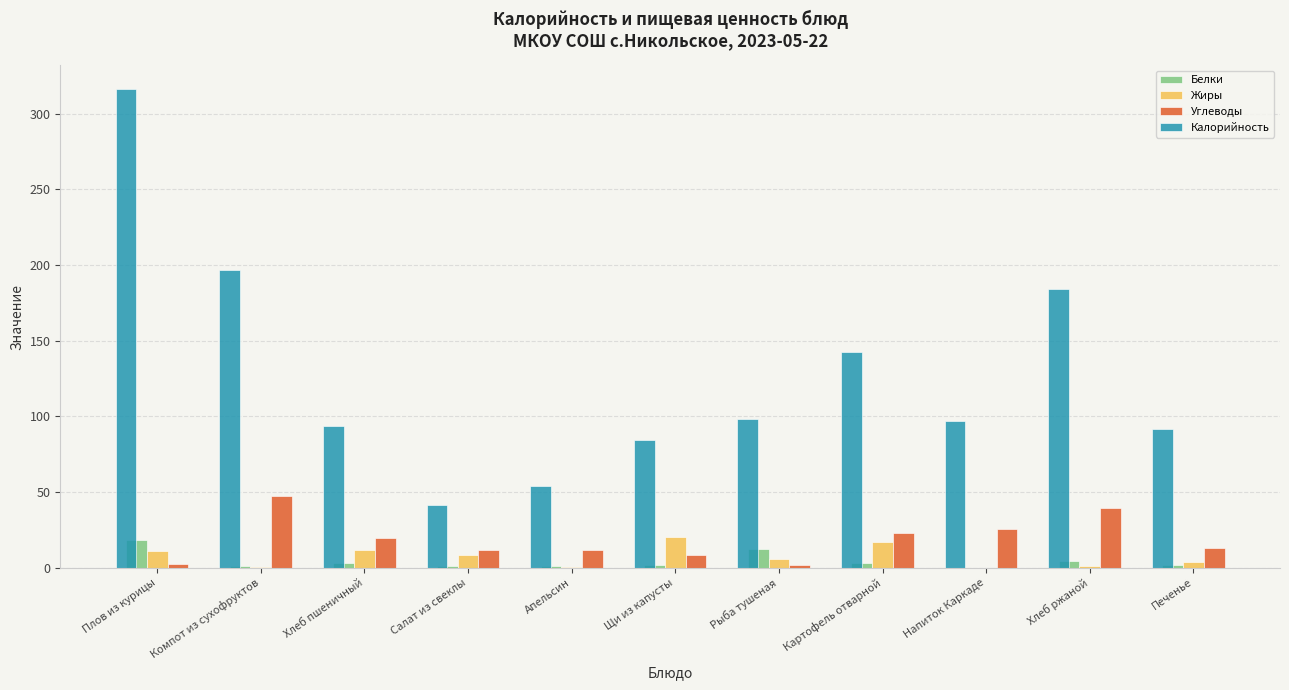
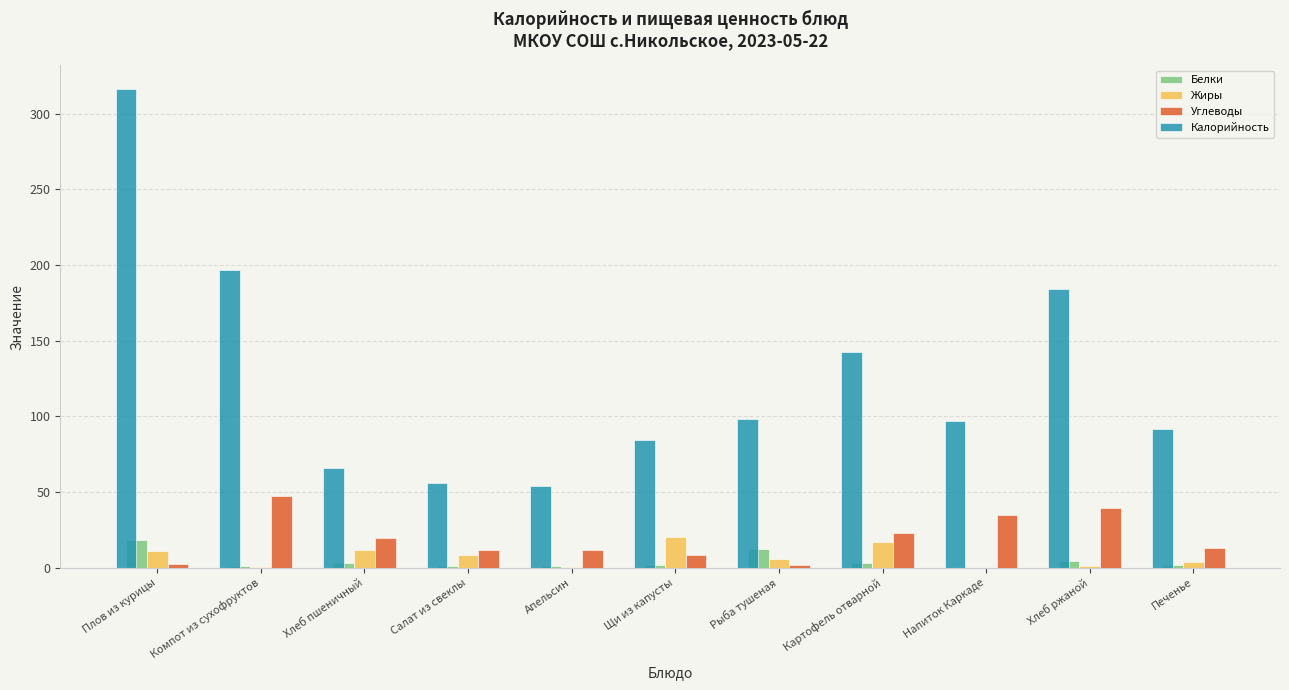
  {
    "Белки": {
      "Плов из курицы": 19,
      "Хлеб пшеничный": 3,
      "Щи из капусты": 2,
      "Рыба тушеная": 12,
      "Картофель отварной": 3,
      "Хлеб ржаной": 4
    },
    "Жиры": {
      "Плов из курицы": 11,
      "Хлеб пшеничный": 12,
      "Салат из свеклы": 8,
      "Щи из капусты": 20,
      "Рыба тушеная": 6,
      "Картофель отварной": 17,
      "Печенье": 4
    },
    "Углеводы": {
      "Плов из курицы": 2,
      "Компот из сухофруктов": 47,
      "Хлеб пшеничный": 19,
      "Салат из свеклы": 12,
      "Апельсин": 12,
      "Щи из капусты": 8,
      "Картофель отварной": 23,
-     "Напиток Каркаде": 26,
+     "Напиток Каркаде": 35,
      "Хлеб ржаной": 40,
      "Печенье": 13
    },
    "Калорийность": {
      "Плов из курицы": 316,
      "Компот из сухофруктов": 196,
-     "Хлеб пшеничный": 94,
-     "Салат из свеклы": 41,
+     "Хлеб пшеничный": 66,
+     "Салат из свеклы": 56,
      "Апельсин": 54,
      "Щи из капусты": 84,
      "Рыба тушеная": 98,
      "Картофель отварной": 142,
      "Напиток Каркаде": 97,
      "Хлеб ржаной": 184,
      "Печенье": 91
    }
  }
